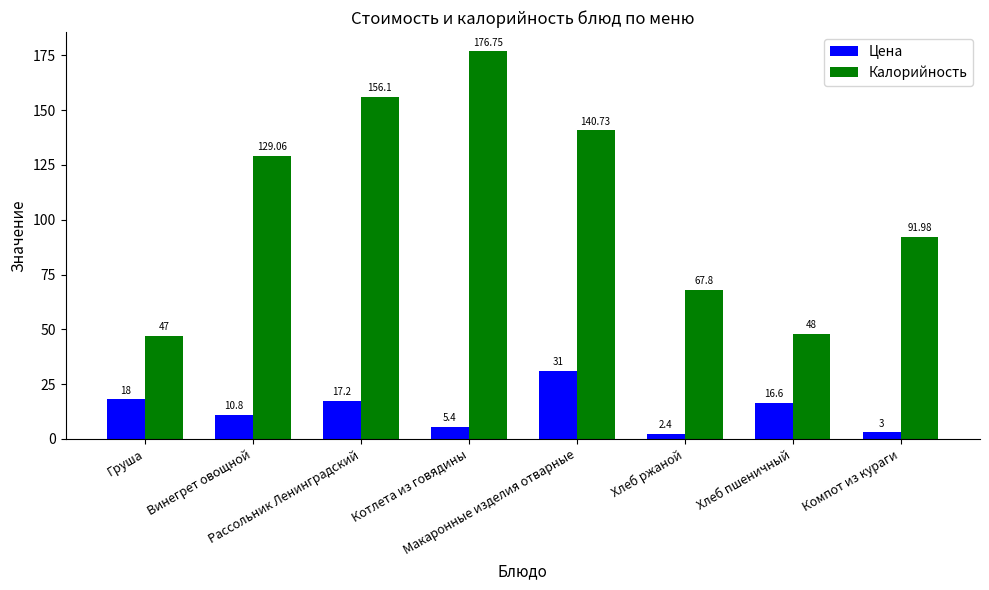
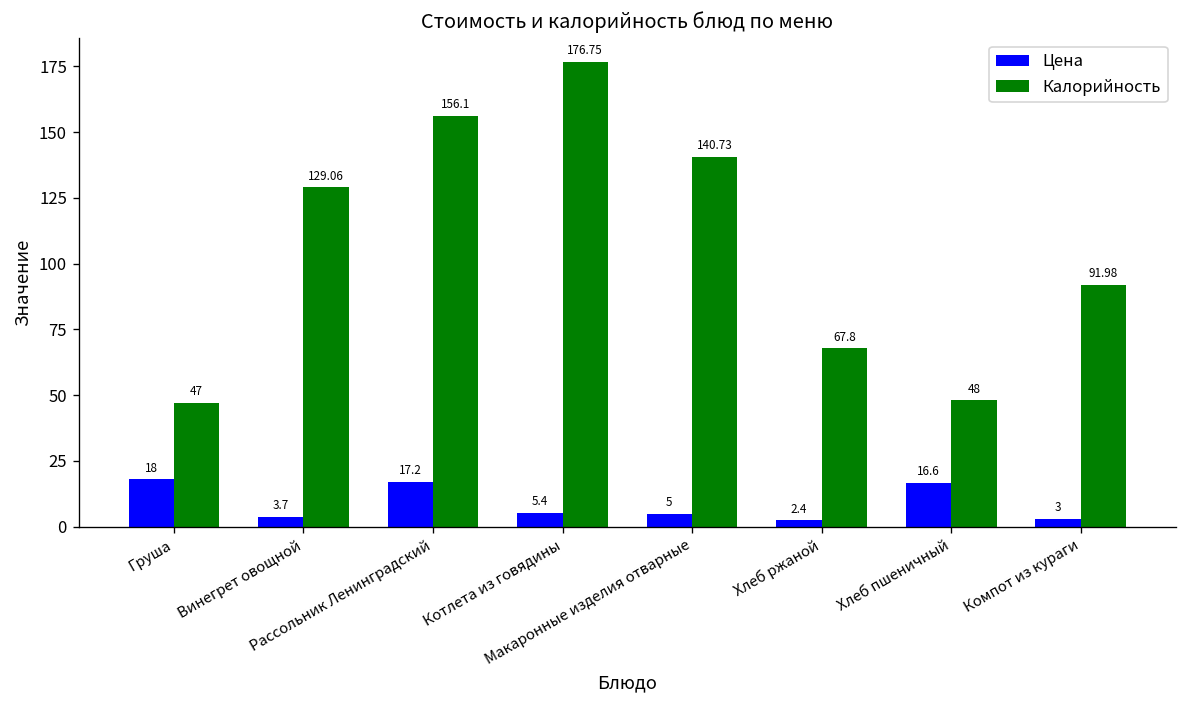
  {
    "Цена": {
      "Груша": 18,
-     "Винегрет овощной": 10.8,
+     "Винегрет овощной": 3.7,
      "Рассольник Ленинградский": 17.2,
      "Котлета из говядины": 5.4,
-     "Макаронные изделия отварные": 31,
+     "Макаронные изделия отварные": 5,
      "Хлеб ржаной": 2.4,
      "Хлеб пшеничный": 16.6,
      "Компот из кураги": 3
    },
    "Калорийность": {
      "Груша": 47,
      "Винегрет овощной": 129.06,
      "Рассольник Ленинградский": 156.1,
      "Котлета из говядины": 176.75,
      "Макаронные изделия отварные": 140.73,
      "Хлеб ржаной": 67.8,
      "Хлеб пшеничный": 48,
      "Компот из кураги": 91.98
    }
  }
